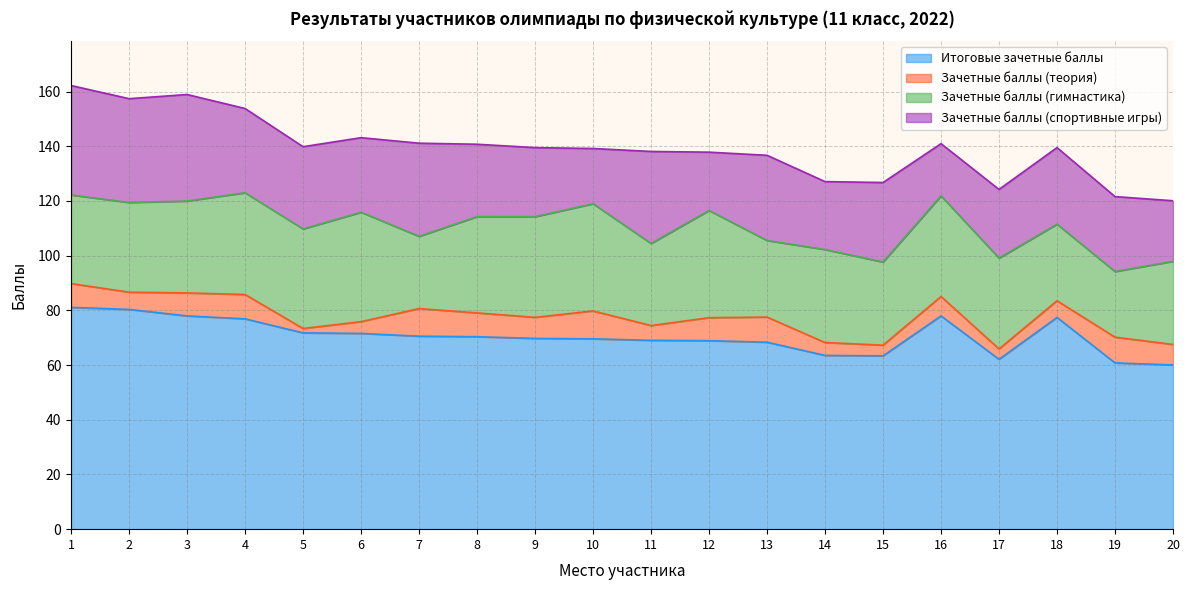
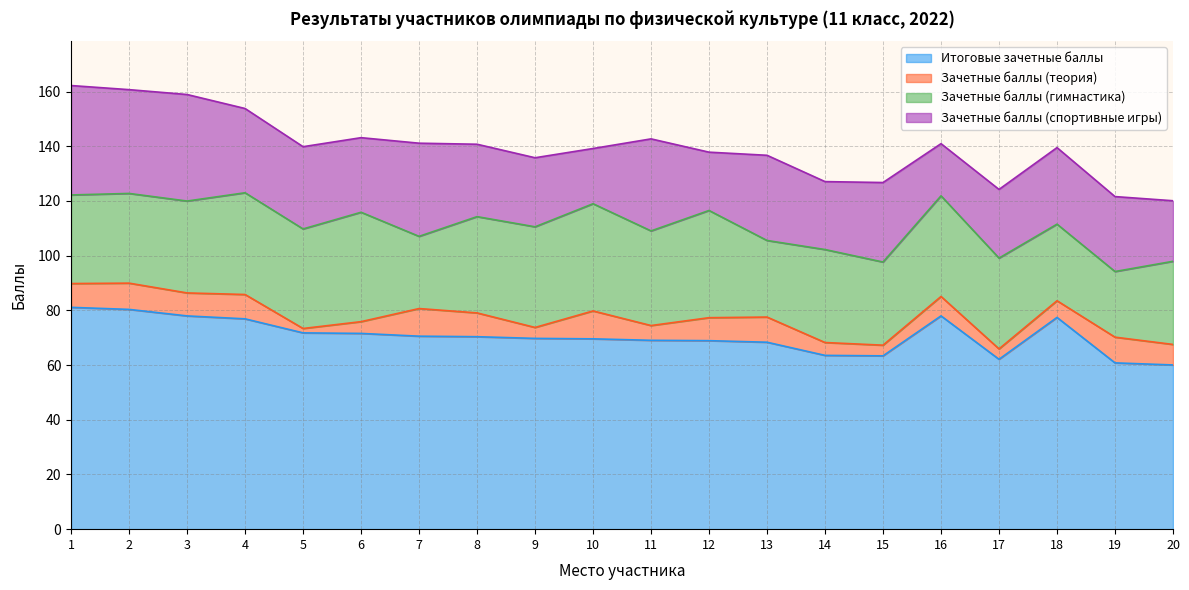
  {
    "Итоговые зачетные баллы": {
      "1": 81,
      "2": 80,
      "3": 78,
      "4": 77,
      "5": 72,
      "6": 72,
      "7": 71,
      "8": 70,
      "9": 70,
      "10": 70,
      "11": 69,
      "12": 69,
      "13": 68,
      "14": 64,
      "15": 63,
      "16": 78,
      "17": 62,
      "18": 77,
      "19": 61,
      "20": 60
    },
    "Зачетные баллы (теория)": {
      "1": 9,
-     "2": 6,
+     "2": 10,
      "3": 8,
      "4": 9,
      "5": 2,
      "6": 4,
      "7": 10,
      "8": 9,
-     "9": 8,
+     "9": 4,
      "10": 10,
      "11": 5,
      "12": 8,
      "13": 9,
      "14": 5,
      "15": 4,
      "16": 7,
      "17": 4,
      "18": 6,
      "19": 9,
      "20": 7
    },
    "Зачетные баллы (гимнастика)": {
      "1": 32,
      "2": 33,
      "3": 34,
      "4": 37,
      "5": 36,
      "6": 40,
      "7": 26,
      "8": 35,
      "9": 37,
      "10": 39,
-     "11": 30,
+     "11": 35,
      "12": 39,
      "13": 28,
      "14": 34,
      "15": 30,
      "16": 37,
      "17": 33,
      "18": 28,
      "19": 24,
      "20": 30
    },
    "Зачетные баллы (спортивные игры)": {
      "1": 40,
      "2": 38,
      "3": 39,
      "4": 31,
      "5": 30,
      "6": 27,
      "7": 34,
      "8": 26,
      "9": 25,
      "10": 20,
      "11": 34,
      "12": 21,
      "13": 31,
      "14": 25,
      "15": 29,
      "16": 19,
      "17": 25,
      "18": 28,
      "19": 27,
      "20": 22
    }
  }
